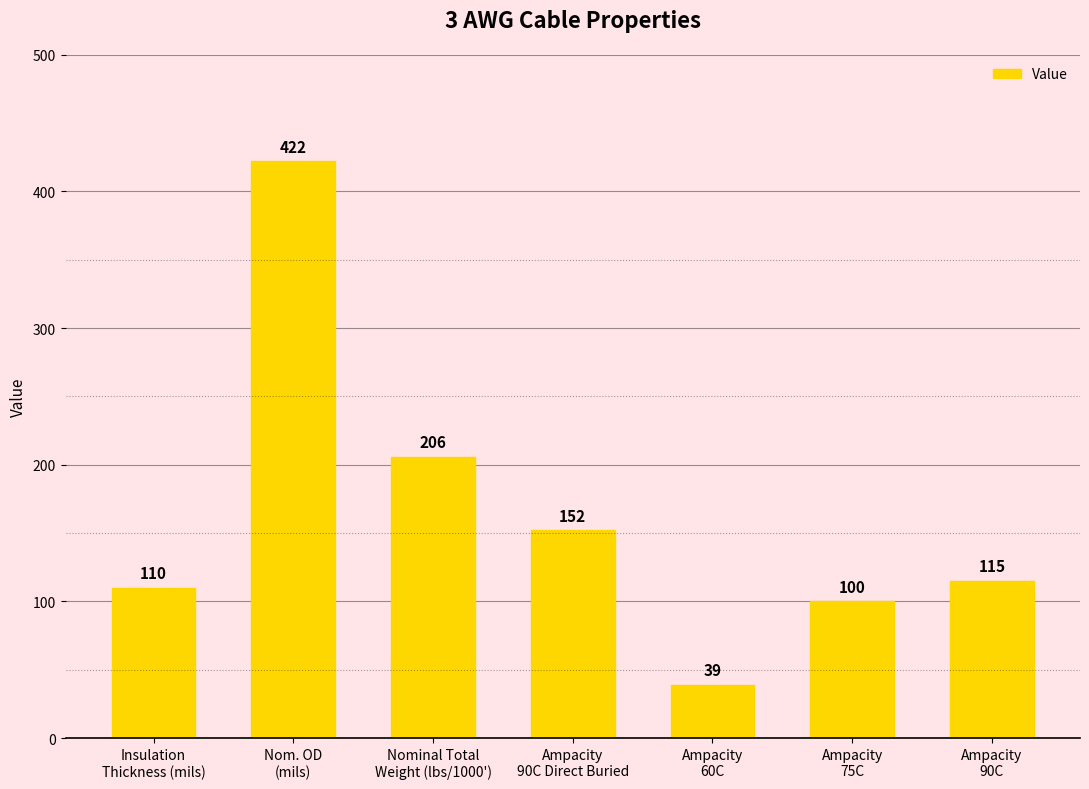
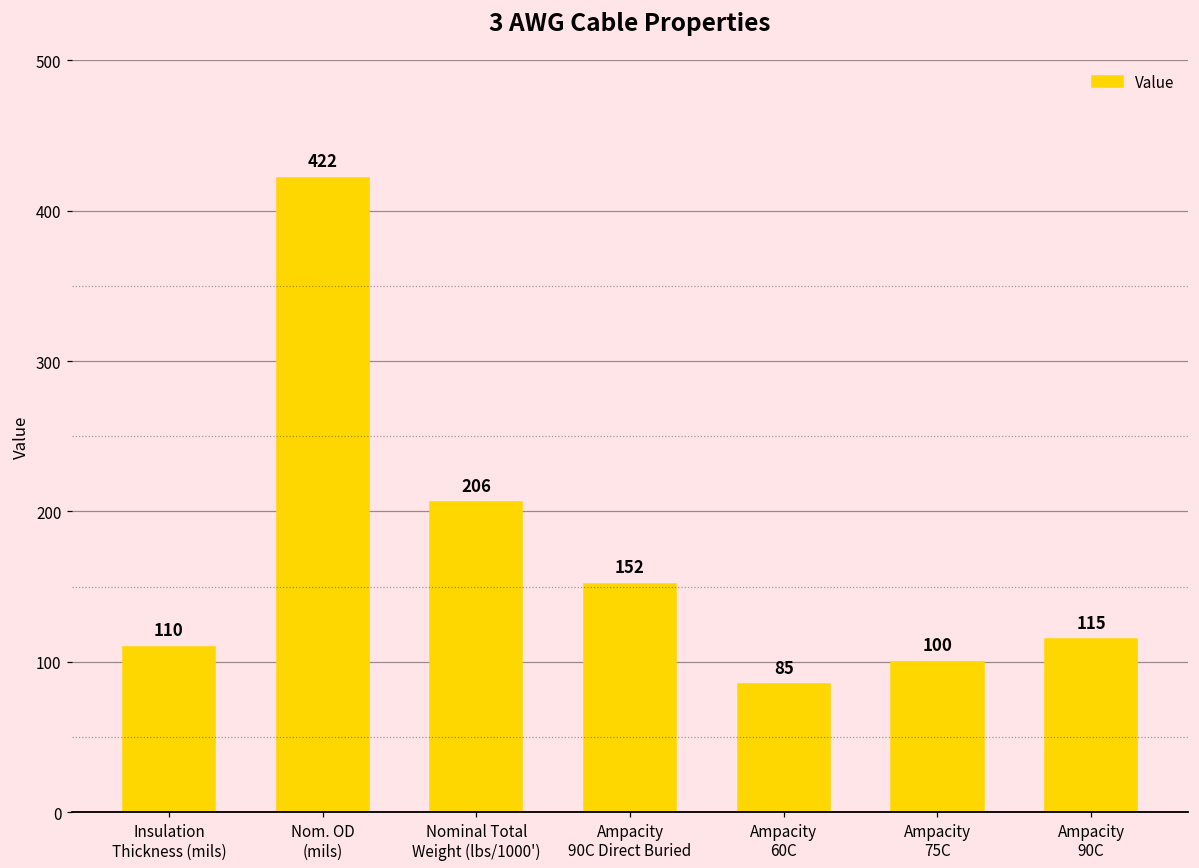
  {
    "Insulation Thickness (mils)": 110,
    "Nom. OD (mils)": 422,
    "Nominal Total Weight (lbs/1000')": 206,
    "Ampacity 90C Direct Buried": 152,
-   "Ampacity 60C": 39,
+   "Ampacity 60C": 85,
    "Ampacity 75C": 100,
    "Ampacity 90C": 115
  }
